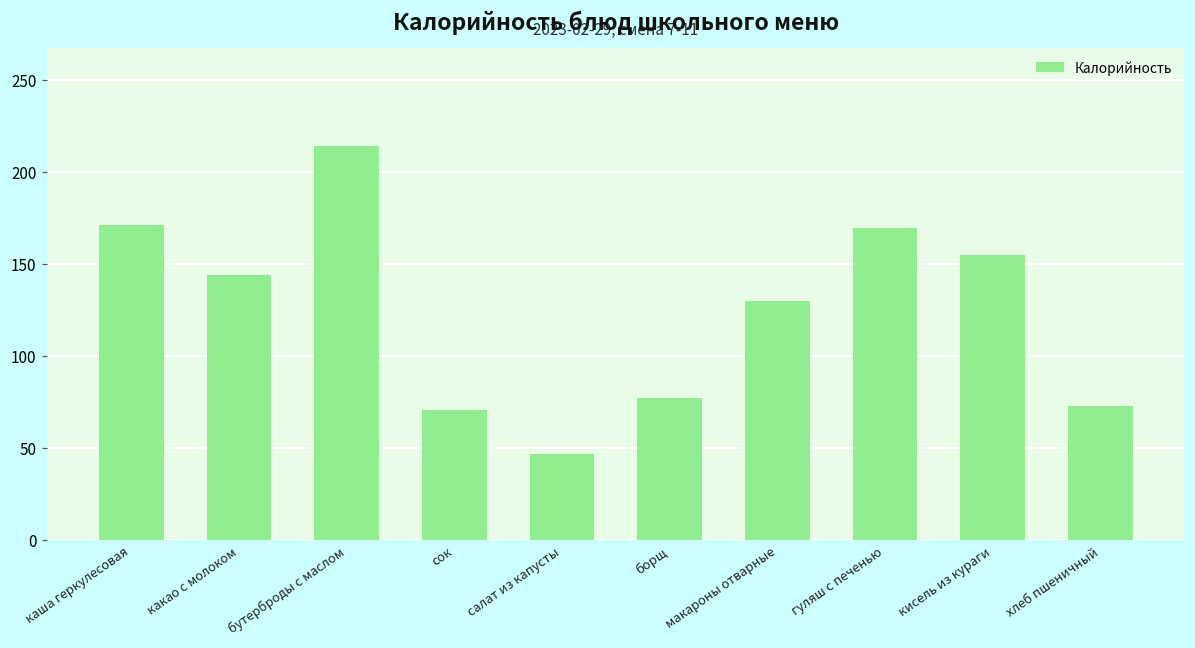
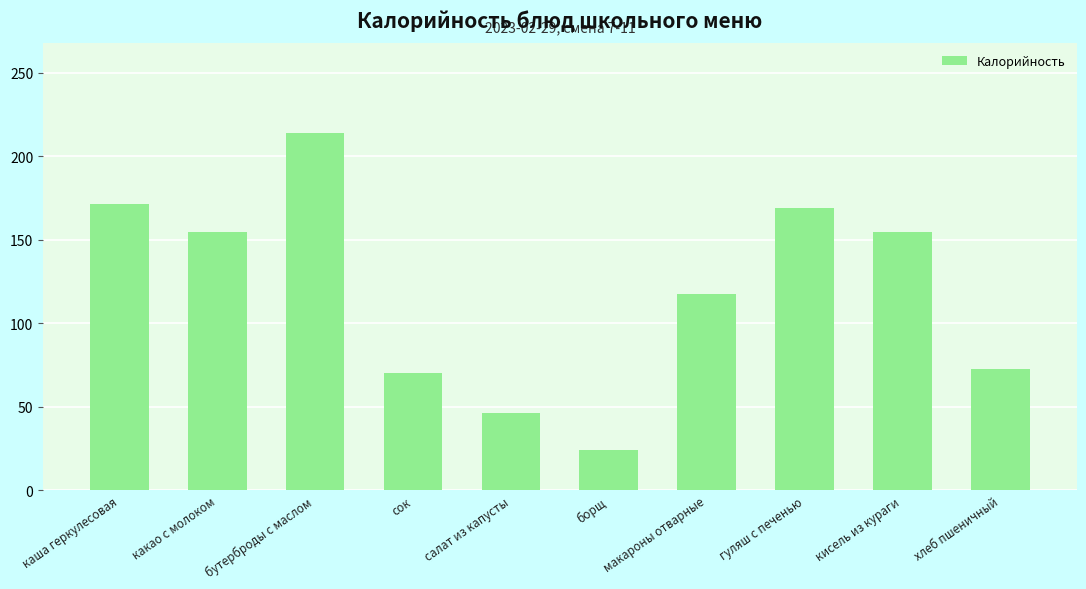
  {
    "каша геркулесовая": 171,
-   "какао с молоком": 144,
+   "какао с молоком": 154,
    "бутерброды с маслом": 214,
    "сок": 70,
    "салат из капусты": 46,
-   "борщ": 77,
-   "макароны отварные": 130,
+   "борщ": 24,
+   "макароны отварные": 118,
    "гуляш с печенью": 169,
    "кисель из кураги": 155,
    "хлеб пшеничный": 73
  }
